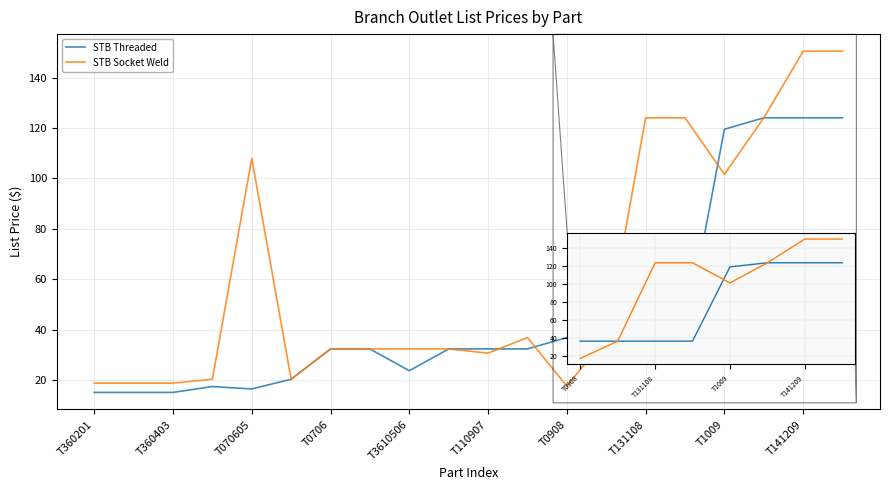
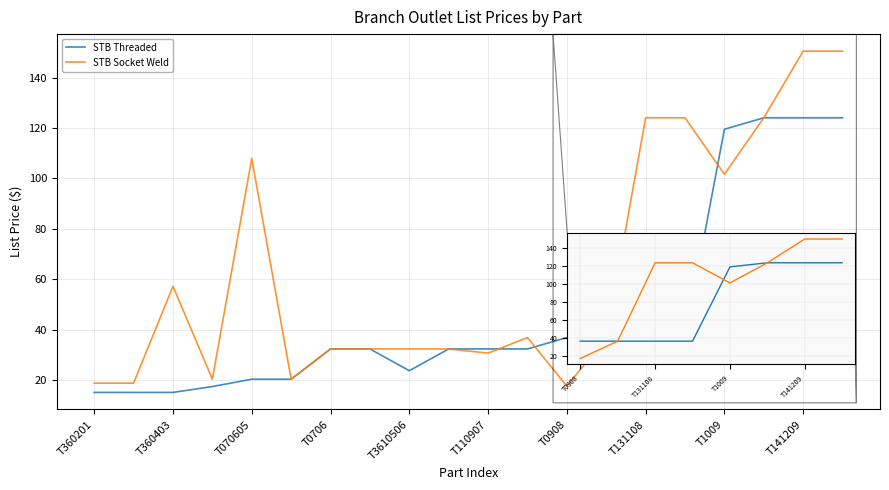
  {
    "STB Threaded": {
      "T360201": 15,
      "T360403": 15,
-     "T070605": 17,
+     "T070605": 20,
      "T3610506": 24,
      "T110907": 32,
      "T0908": 37,
      "T131108": 37,
      "T1009": 120,
      "T141209": 124
    },
    "STB Socket Weld": {
      "T360201": 19,
-     "T360403": 19,
+     "T360403": 57,
      "T070605": 108,
      "T3610506": 32,
      "T110907": 31,
      "T0908": 18,
      "T131108": 124,
      "T1009": 102,
      "T141209": 150
    }
  }
